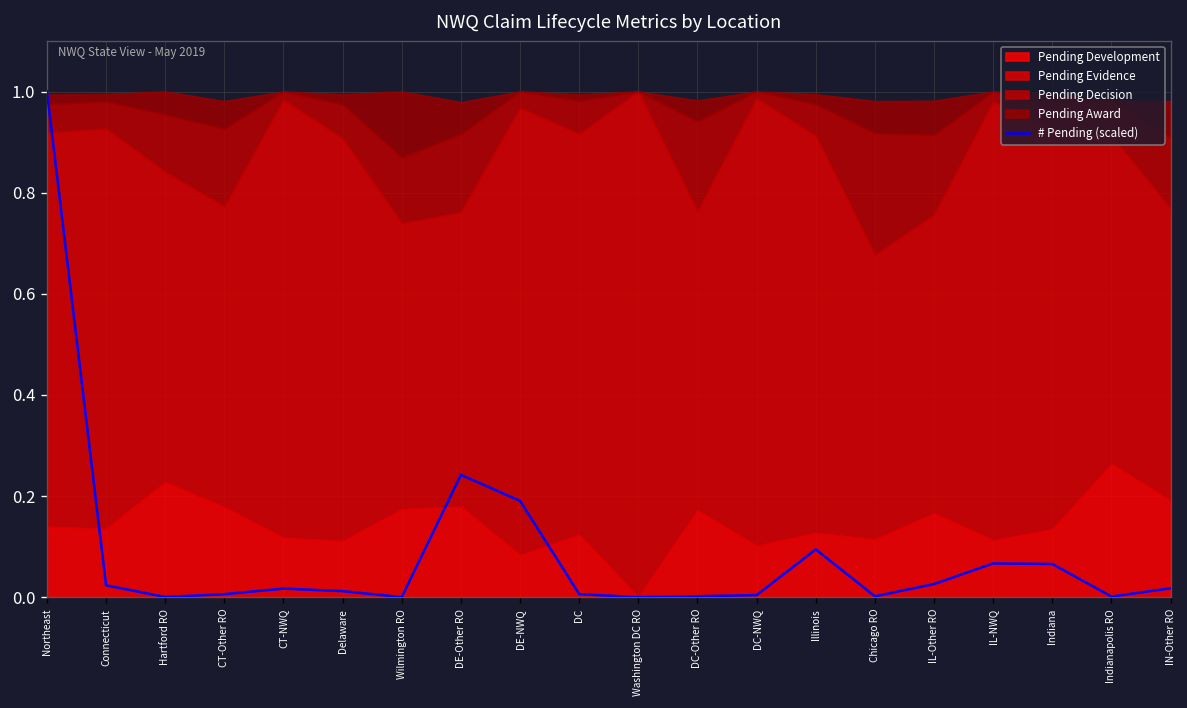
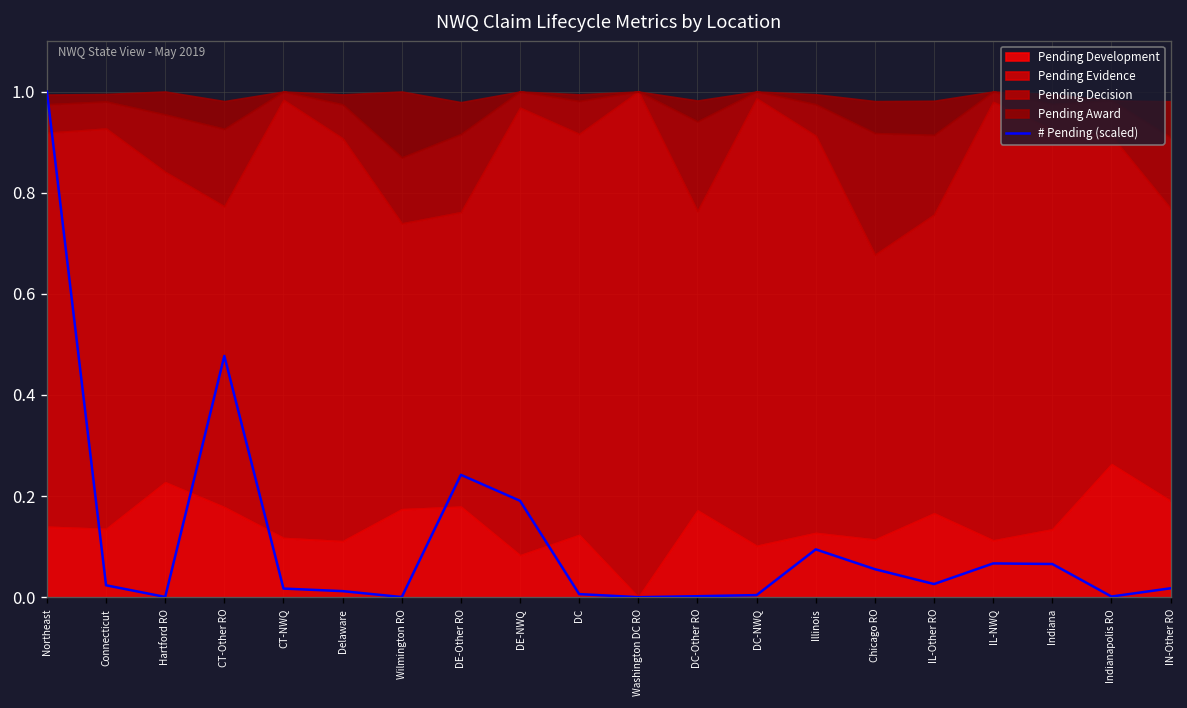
  {
    "# Pending (scaled)": {
      "Connecticut": 0.02,
      "Hartford RO": 0.00,
-     "CT-Other RO": 0.01,
+     "CT-Other RO": 0.48,
      "CT-NWQ": 0.02,
      "Delaware": 0.01,
      "Wilmington RO": 0.00,
      "DE-Other RO": 0.24,
      "DE-NWQ": 0.19,
      "DC": 0.01,
      "DC-Other RO": 0.00,
      "DC-NWQ": 0.00,
      "Illinois": 0.09,
-     "Chicago RO": 0.00,
+     "Chicago RO": 0.06,
      "IL-Other RO": 0.03,
      "IL-NWQ": 0.07,
      "Indiana": 0.07,
      "Indianapolis RO": 0.00,
      "IN-Other RO": 0.02
    }
  }
